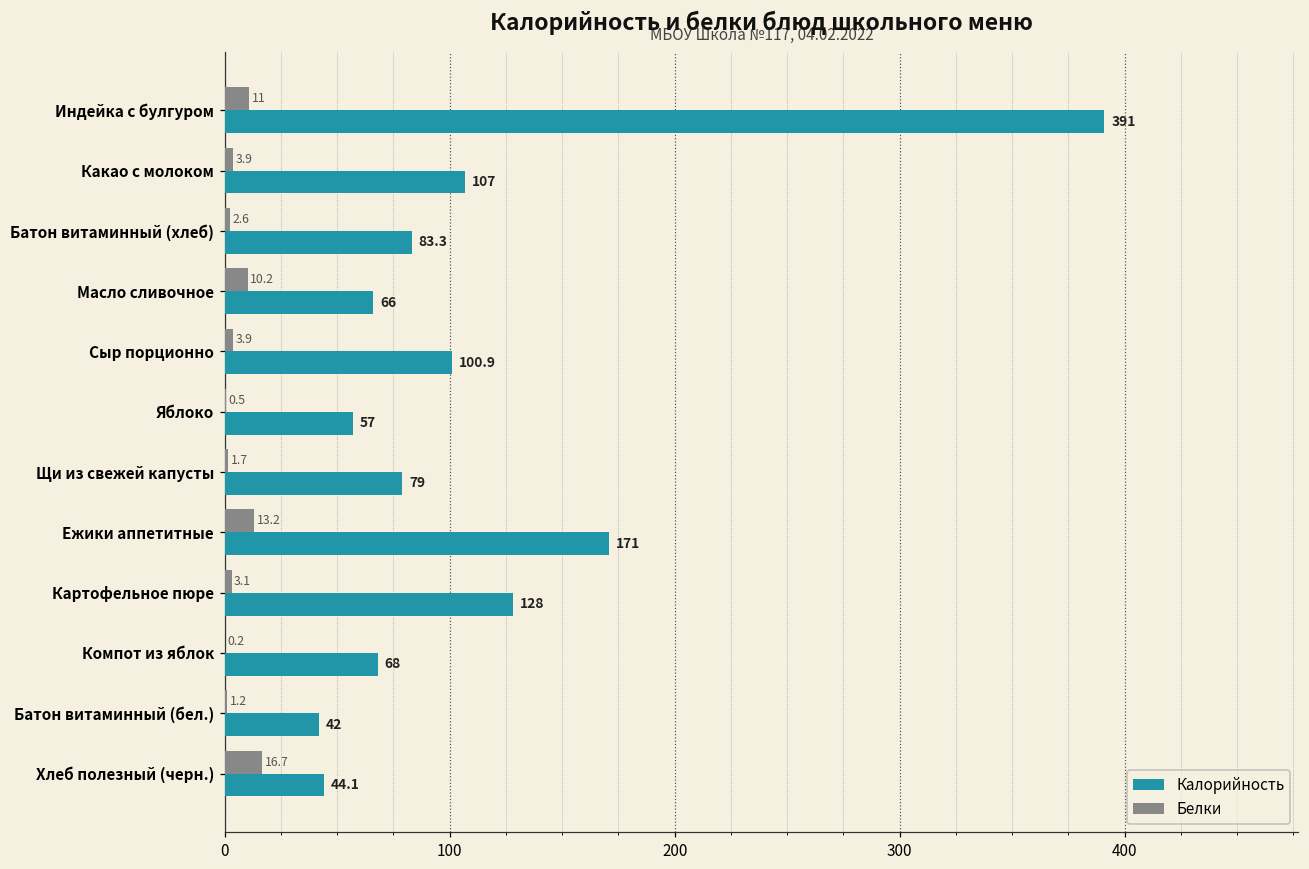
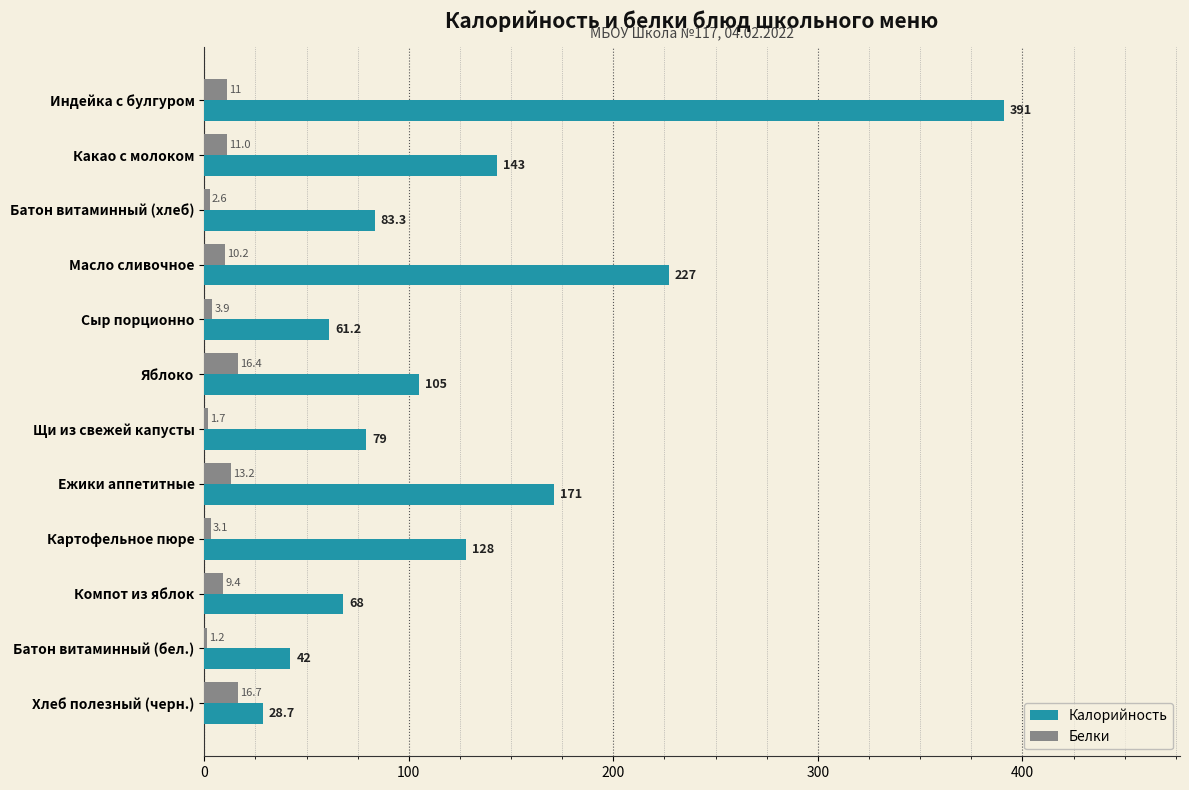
  {
    "Калорийность": {
      "Индейка с булгуром": 391,
-     "Какао с молоком": 107,
+     "Какао с молоком": 143,
      "Батон витаминный (хлеб)": 83.3,
-     "Масло сливочное": 66,
-     "Сыр порционно": 100.9,
-     "Яблоко": 57,
+     "Масло сливочное": 227,
+     "Сыр порционно": 61.2,
+     "Яблоко": 105,
      "Щи из свежей капусты": 79,
      "Ежики аппетитные": 171,
      "Картофельное пюре": 128,
      "Компот из яблок": 68,
      "Батон витаминный (бел.)": 42,
-     "Хлеб полезный (черн.)": 44.1
+     "Хлеб полезный (черн.)": 28.7
    },
    "Белки": {
      "Индейка с булгуром": 11,
-     "Какао с молоком": 3.9,
+     "Какао с молоком": 11.0,
      "Батон витаминный (хлеб)": 2.6,
      "Масло сливочное": 10.2,
      "Сыр порционно": 3.9,
-     "Яблоко": 0.5,
+     "Яблоко": 16.4,
      "Щи из свежей капусты": 1.7,
      "Ежики аппетитные": 13.2,
      "Картофельное пюре": 3.1,
-     "Компот из яблок": 0.2,
+     "Компот из яблок": 9.4,
      "Батон витаминный (бел.)": 1.2,
      "Хлеб полезный (черн.)": 16.7
    }
  }
